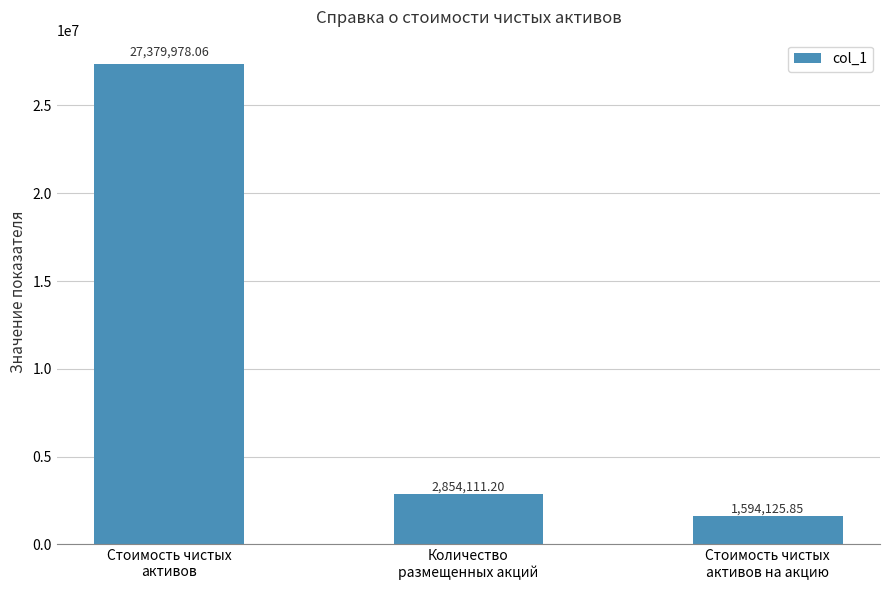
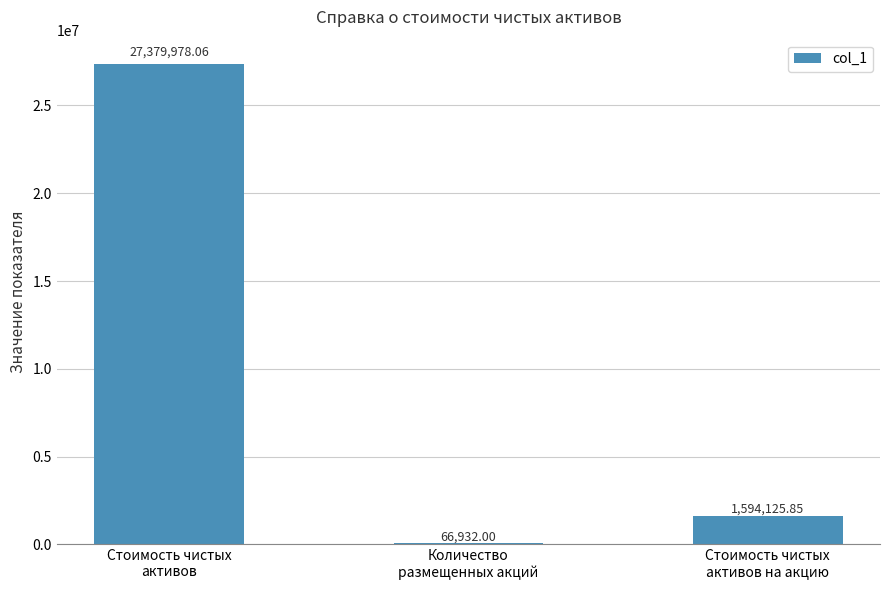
  {
    "Стоимость чистых активов": "27,379,978.06",
-   "Количество размещенных акций": "2,854,111.20",
+   "Количество размещенных акций": "66,932.00",
    "Стоимость чистых активов на акцию": "1,594,125.85"
  }
